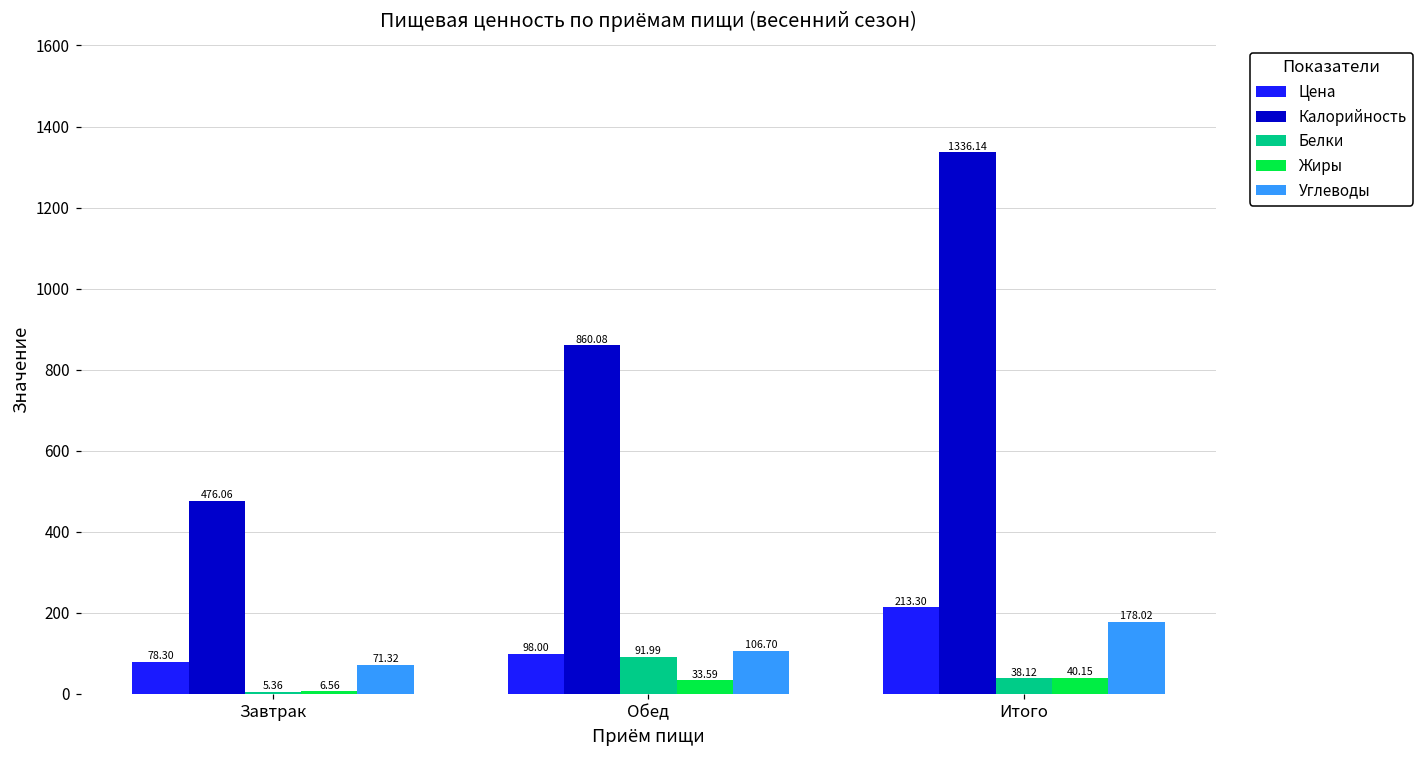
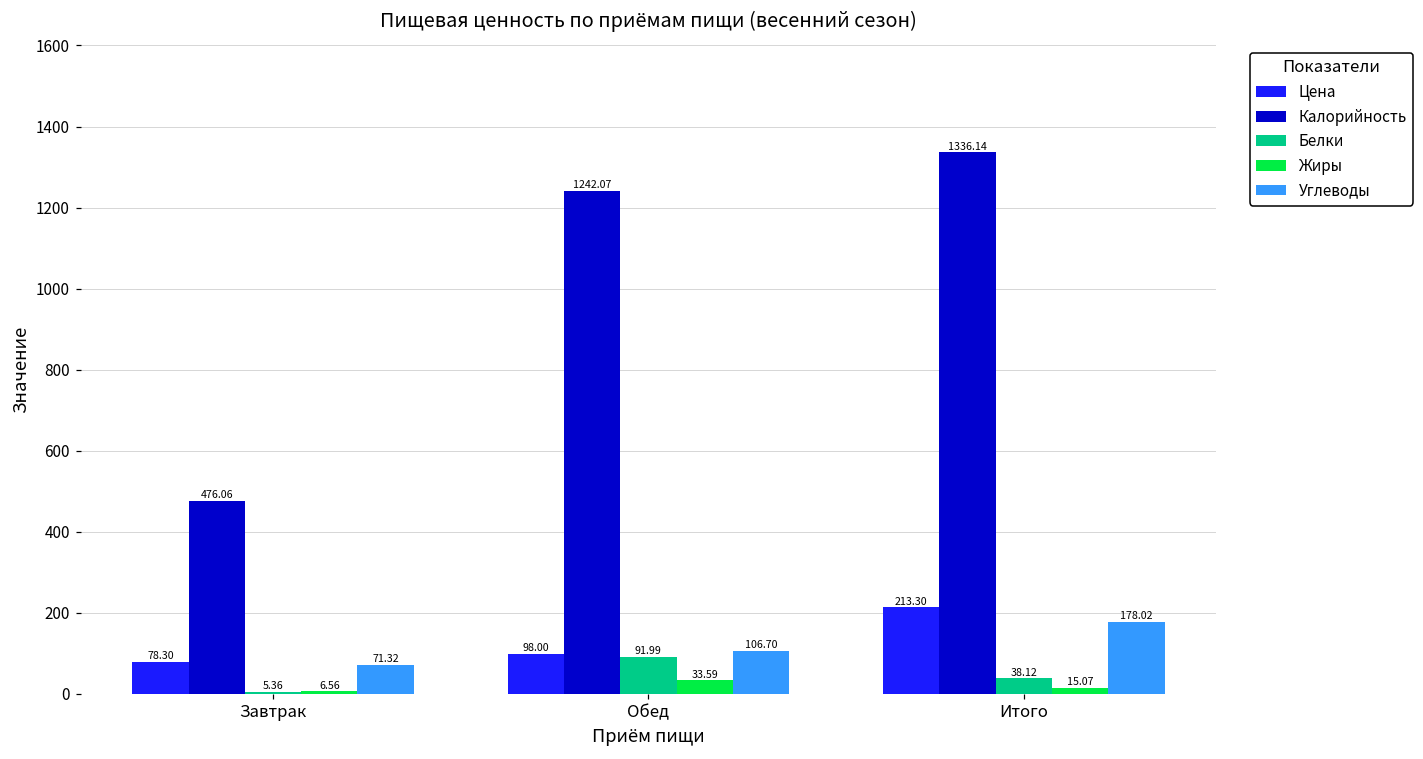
  {
    "Цена": {
      "Завтрак": 78.30,
      "Обед": 98.00,
      "Итого": 213.30
    },
    "Калорийность": {
      "Завтрак": 476.06,
-     "Обед": 860.08,
+     "Обед": 1242.07,
      "Итого": 1336.14
    },
    "Белки": {
      "Завтрак": 5.36,
      "Обед": 91.99,
      "Итого": 38.12
    },
    "Жиры": {
      "Завтрак": 6.56,
      "Обед": 33.59,
-     "Итого": 40.15
+     "Итого": 15.07
    },
    "Углеводы": {
      "Завтрак": 71.32,
      "Обед": 106.70,
      "Итого": 178.02
    }
  }
